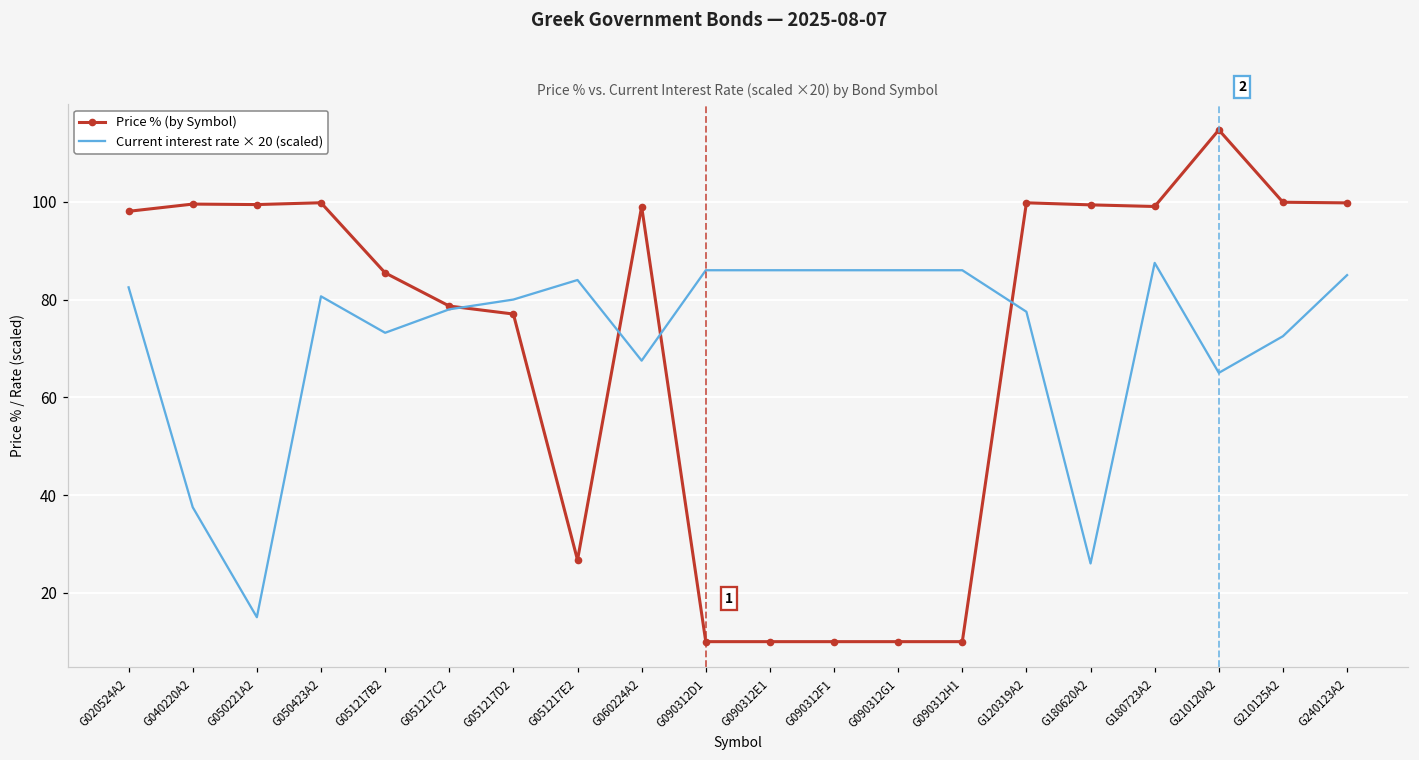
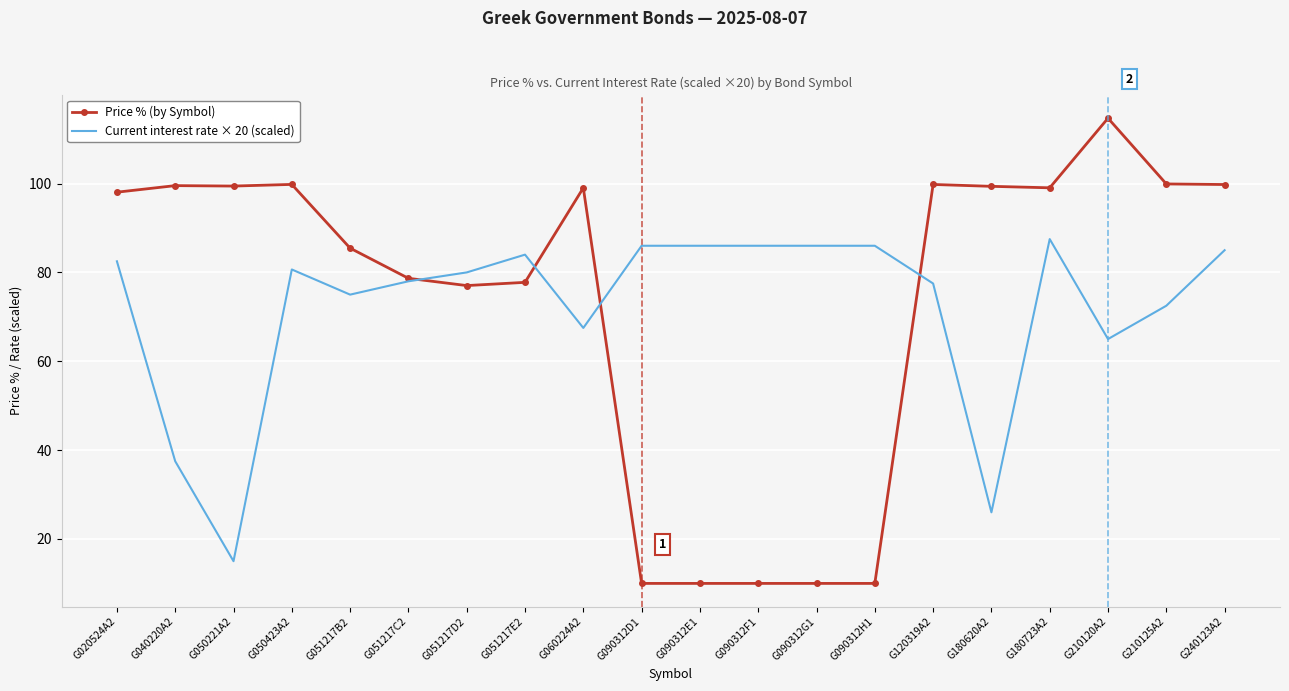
  {
    "Price % (by Symbol)": {
      "G020524A2": 98,
      "G040220A2": 100,
      "G050221A2": 99,
      "G050423A2": 100,
      "G051217B2": 85,
      "G051217C2": 79,
      "G051217D2": 77,
-     "G051217E2": 27,
+     "G051217E2": 78,
      "G060224A2": 99,
      "G090312D1": 10,
      "G090312E1": 10,
      "G090312F1": 10,
      "G090312G1": 10,
      "G090312H1": 10,
      "G120319A2": 100,
      "G180620A2": 99,
      "G180723A2": 99,
      "G210120A2": 115,
      "G210125A2": 100,
      "G240123A2": 100
    },
    "Current interest rate × 20 (scaled)": {
      "G020524A2": 83,
      "G040220A2": 38,
      "G050221A2": 15,
      "G050423A2": 81,
-     "G051217B2": 73,
+     "G051217B2": 75,
      "G051217C2": 78,
      "G051217D2": 80,
      "G051217E2": 84,
      "G060224A2": 68,
      "G090312D1": 86,
      "G090312E1": 86,
      "G090312F1": 86,
      "G090312G1": 86,
      "G090312H1": 86,
      "G120319A2": 78,
      "G180620A2": 26,
      "G180723A2": 88,
      "G210120A2": 65,
      "G210125A2": 73,
      "G240123A2": 85
    }
  }
